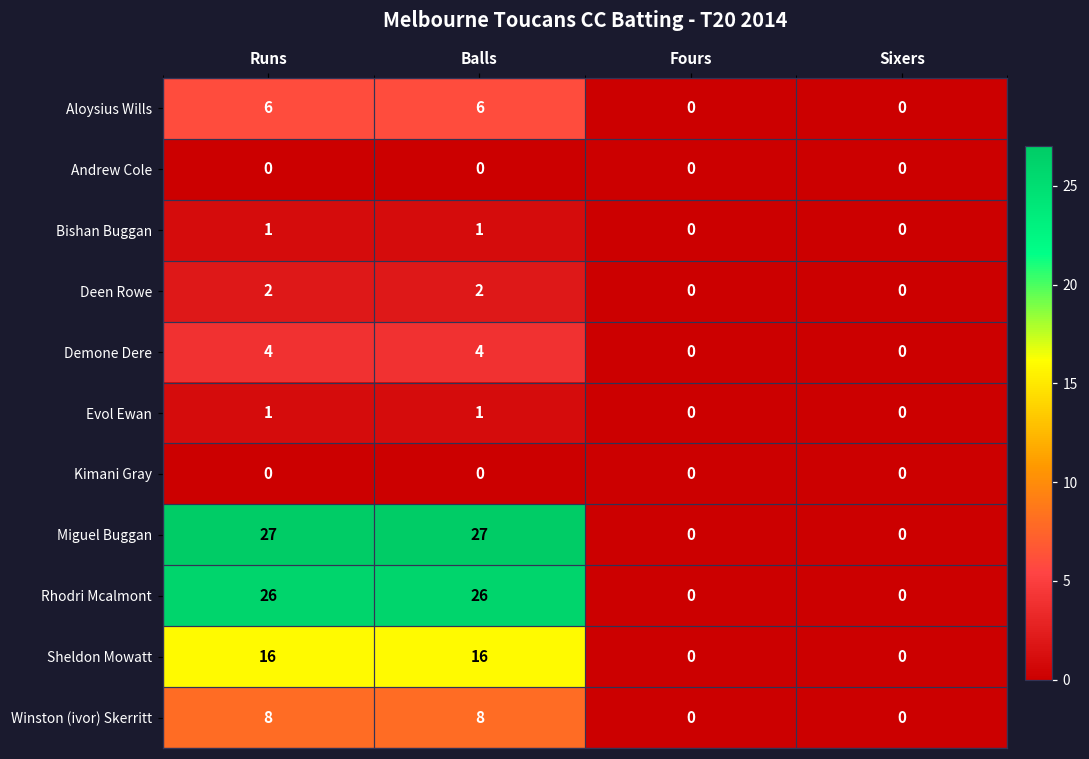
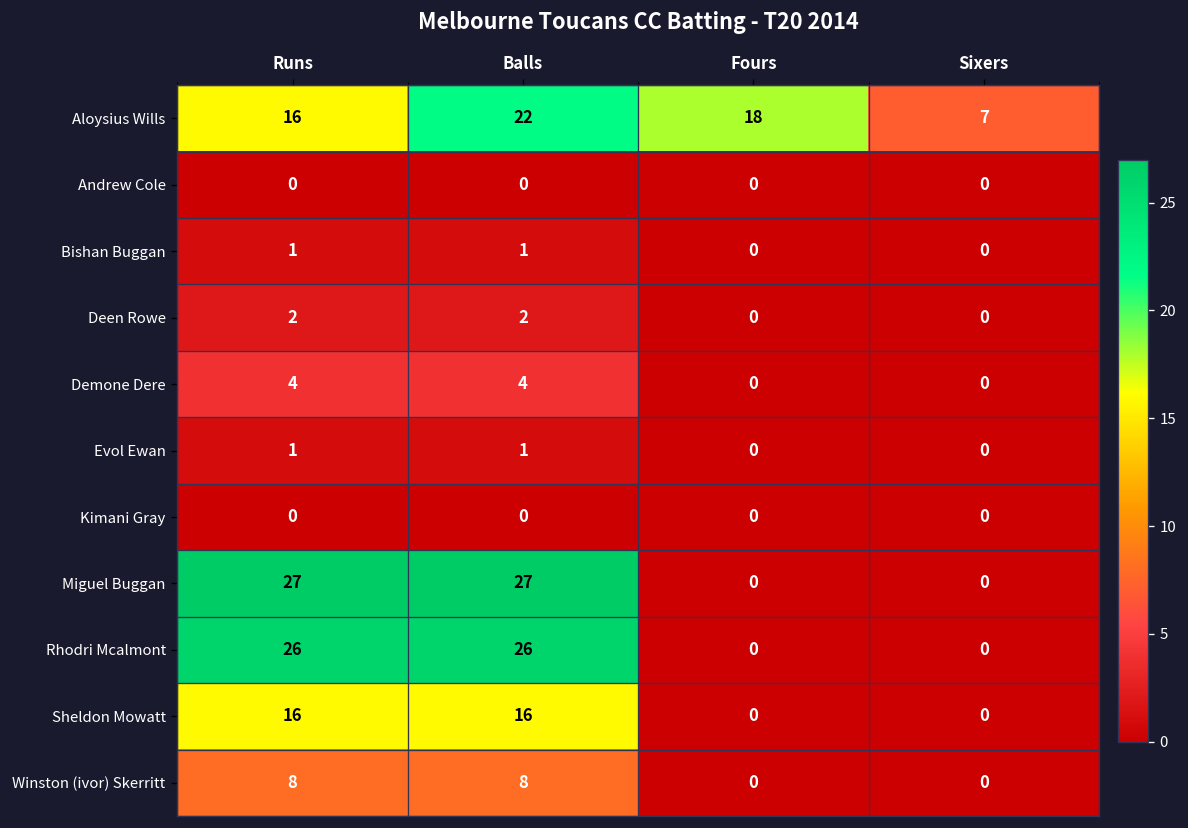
  {
    "Aloysius Wills": {
-     "Runs": 6,
-     "Balls": 6,
-     "Fours": 0,
-     "Sixers": 0
+     "Runs": 16,
+     "Balls": 22,
+     "Fours": 18,
+     "Sixers": 7
    },
    "Andrew Cole": {
      "Runs": 0,
      "Balls": 0,
      "Fours": 0,
      "Sixers": 0
    },
    "Bishan Buggan": {
      "Runs": 1,
      "Balls": 1,
      "Fours": 0,
      "Sixers": 0
    },
    "Deen Rowe": {
      "Runs": 2,
      "Balls": 2,
      "Fours": 0,
      "Sixers": 0
    },
    "Demone Dere": {
      "Runs": 4,
      "Balls": 4,
      "Fours": 0,
      "Sixers": 0
    },
    "Evol Ewan": {
      "Runs": 1,
      "Balls": 1,
      "Fours": 0,
      "Sixers": 0
    },
    "Kimani Gray": {
      "Runs": 0,
      "Balls": 0,
      "Fours": 0,
      "Sixers": 0
    },
    "Miguel Buggan": {
      "Runs": 27,
      "Balls": 27,
      "Fours": 0,
      "Sixers": 0
    },
    "Rhodri Mcalmont": {
      "Runs": 26,
      "Balls": 26,
      "Fours": 0,
      "Sixers": 0
    },
    "Sheldon Mowatt": {
      "Runs": 16,
      "Balls": 16,
      "Fours": 0,
      "Sixers": 0
    },
    "Winston (ivor) Skerritt": {
      "Runs": 8,
      "Balls": 8,
      "Fours": 0,
      "Sixers": 0
    }
  }
